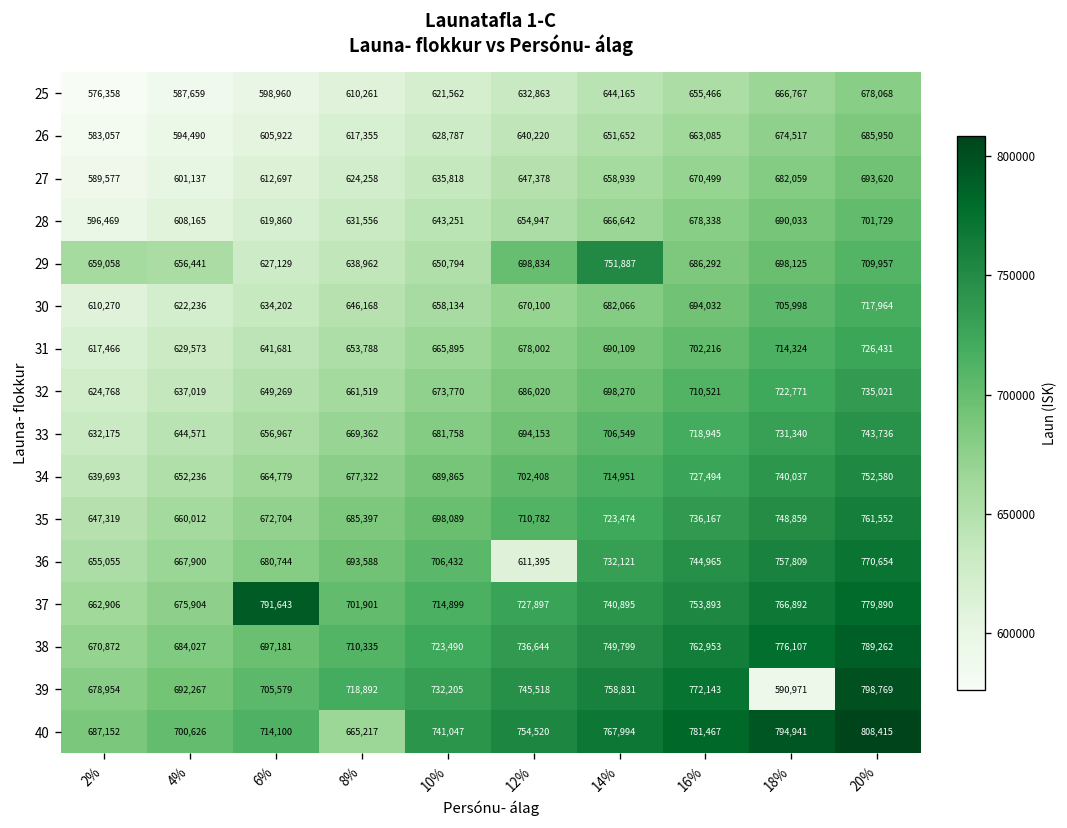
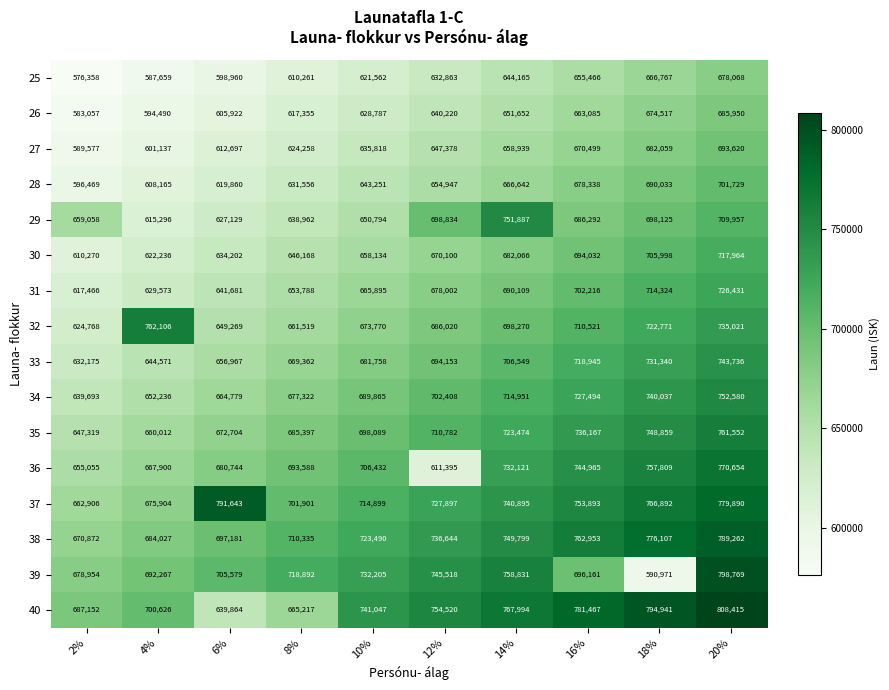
  {
    "25": {
      "2%": "576,358",
      "4%": "587,659",
      "6%": "598,960",
      "8%": "610,261",
      "10%": "621,562",
      "12%": "632,863",
      "14%": "644,165",
      "16%": "655,466",
      "18%": "666,767",
      "20%": "678,068"
    },
    "26": {
      "2%": "583,057",
      "4%": "594,490",
      "6%": "605,922",
      "8%": "617,355",
      "10%": "628,787",
      "12%": "640,220",
      "14%": "651,652",
      "16%": "663,085",
      "18%": "674,517",
      "20%": "685,950"
    },
    "27": {
      "2%": "589,577",
      "4%": "601,137",
      "6%": "612,697",
      "8%": "624,258",
      "10%": "635,818",
      "12%": "647,378",
      "14%": "658,939",
      "16%": "670,499",
      "18%": "682,059",
      "20%": "693,620"
    },
    "28": {
      "2%": "596,469",
      "4%": "608,165",
      "6%": "619,860",
      "8%": "631,556",
      "10%": "643,251",
      "12%": "654,947",
      "14%": "666,642",
      "16%": "678,338",
      "18%": "690,033",
      "20%": "701,729"
    },
    "29": {
      "2%": "659,058",
-     "4%": "656,441",
+     "4%": "615,296",
      "6%": "627,129",
      "8%": "638,962",
      "10%": "650,794",
      "12%": "698,834",
      "14%": "751,887",
      "16%": "686,292",
      "18%": "698,125",
      "20%": "709,957"
    },
    "30": {
      "2%": "610,270",
      "4%": "622,236",
      "6%": "634,202",
      "8%": "646,168",
      "10%": "658,134",
      "12%": "670,100",
      "14%": "682,066",
      "16%": "694,032",
      "18%": "705,998",
      "20%": "717,964"
    },
    "31": {
      "2%": "617,466",
      "4%": "629,573",
      "6%": "641,681",
      "8%": "653,788",
      "10%": "665,895",
      "12%": "678,002",
      "14%": "690,109",
      "16%": "702,216",
      "18%": "714,324",
      "20%": "726,431"
    },
    "32": {
      "2%": "624,768",
-     "4%": "637,019",
+     "4%": "762,106",
      "6%": "649,269",
      "8%": "661,519",
      "10%": "673,770",
      "12%": "686,020",
      "14%": "698,270",
      "16%": "710,521",
      "18%": "722,771",
      "20%": "735,021"
    },
    "33": {
      "2%": "632,175",
      "4%": "644,571",
      "6%": "656,967",
      "8%": "669,362",
      "10%": "681,758",
      "12%": "694,153",
      "14%": "706,549",
      "16%": "718,945",
      "18%": "731,340",
      "20%": "743,736"
    },
    "34": {
      "2%": "639,693",
      "4%": "652,236",
      "6%": "664,779",
      "8%": "677,322",
      "10%": "689,865",
      "12%": "702,408",
      "14%": "714,951",
      "16%": "727,494",
      "18%": "740,037",
      "20%": "752,580"
    },
    "35": {
      "2%": "647,319",
      "4%": "660,012",
      "6%": "672,704",
      "8%": "685,397",
      "10%": "698,089",
      "12%": "710,782",
      "14%": "723,474",
      "16%": "736,167",
      "18%": "748,859",
      "20%": "761,552"
    },
    "36": {
      "2%": "655,055",
      "4%": "667,900",
      "6%": "680,744",
      "8%": "693,588",
      "10%": "706,432",
      "12%": "611,395",
      "14%": "732,121",
      "16%": "744,965",
      "18%": "757,809",
      "20%": "770,654"
    },
    "37": {
      "2%": "662,906",
      "4%": "675,904",
      "6%": "791,643",
      "8%": "701,901",
      "10%": "714,899",
      "12%": "727,897",
      "14%": "740,895",
      "16%": "753,893",
      "18%": "766,892",
      "20%": "779,890"
    },
    "38": {
      "2%": "670,872",
      "4%": "684,027",
      "6%": "697,181",
      "8%": "710,335",
      "10%": "723,490",
      "12%": "736,644",
      "14%": "749,799",
      "16%": "762,953",
      "18%": "776,107",
      "20%": "789,262"
    },
    "39": {
      "2%": "678,954",
      "4%": "692,267",
      "6%": "705,579",
      "8%": "718,892",
      "10%": "732,205",
      "12%": "745,518",
      "14%": "758,831",
-     "16%": "772,143",
+     "16%": "696,161",
      "18%": "590,971",
      "20%": "798,769"
    },
    "40": {
      "2%": "687,152",
      "4%": "700,626",
-     "6%": "714,100",
+     "6%": "639,864",
      "8%": "665,217",
      "10%": "741,047",
      "12%": "754,520",
      "14%": "767,994",
      "16%": "781,467",
      "18%": "794,941",
      "20%": "808,415"
    }
  }
